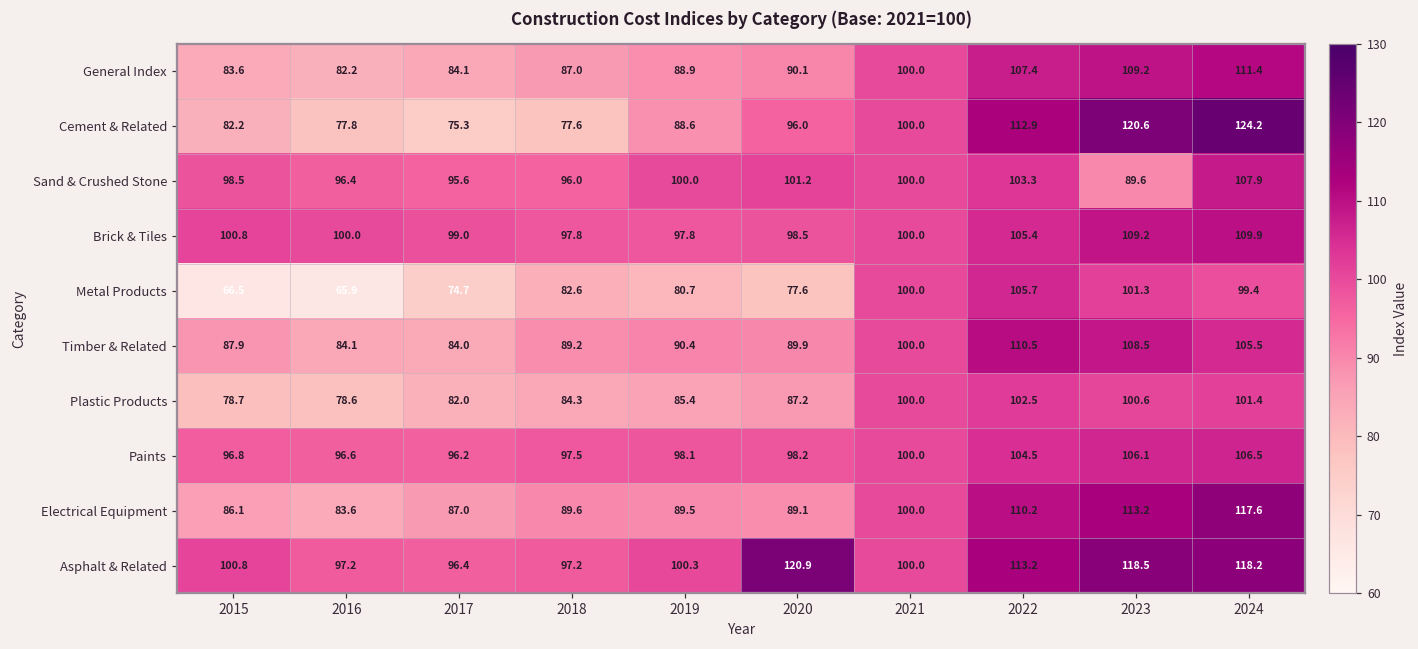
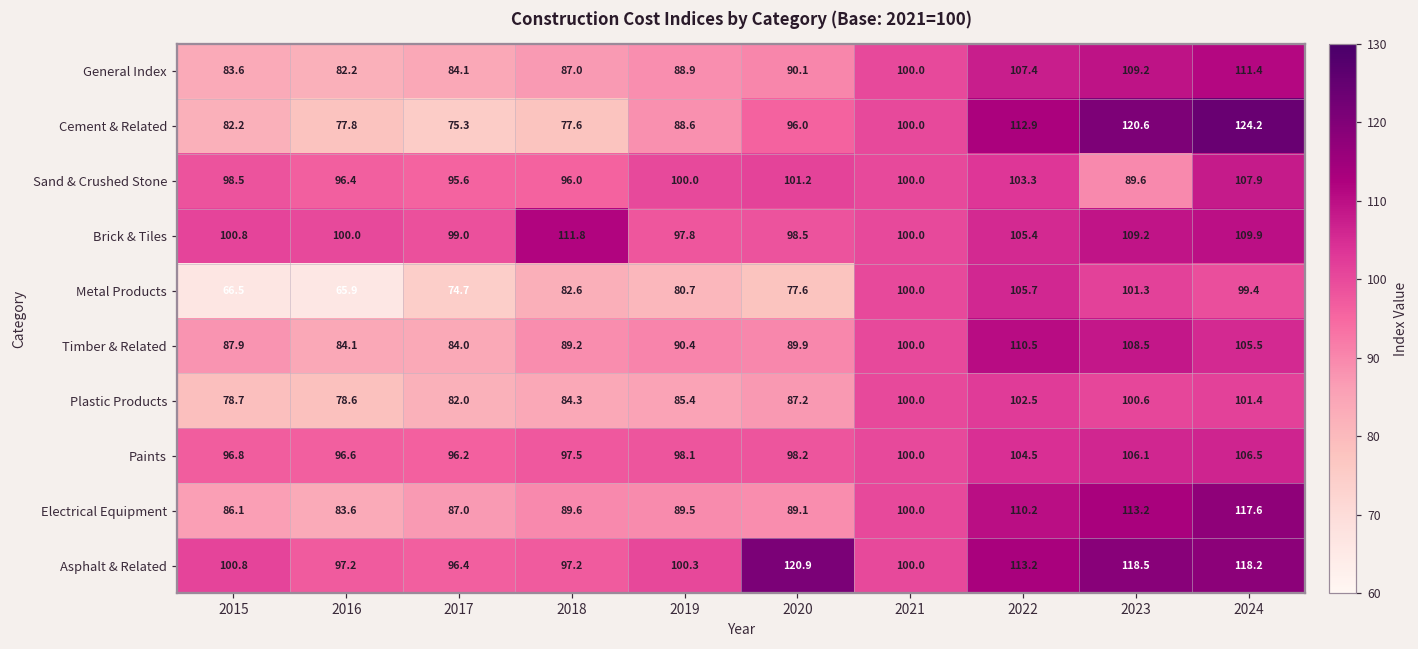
  {
    "General Index": {
      "2015": 83.6,
      "2016": 82.2,
      "2017": 84.1,
      "2018": 87.0,
      "2019": 88.9,
      "2020": 90.1,
      "2021": 100.0,
      "2022": 107.4,
      "2023": 109.2,
      "2024": 111.4
    },
    "Cement & Related": {
      "2015": 82.2,
      "2016": 77.8,
      "2017": 75.3,
      "2018": 77.6,
      "2019": 88.6,
      "2020": 96.0,
      "2021": 100.0,
      "2022": 112.9,
      "2023": 120.6,
      "2024": 124.2
    },
    "Sand & Crushed Stone": {
      "2015": 98.5,
      "2016": 96.4,
      "2017": 95.6,
      "2018": 96.0,
      "2019": 100.0,
      "2020": 101.2,
      "2021": 100.0,
      "2022": 103.3,
      "2023": 89.6,
      "2024": 107.9
    },
    "Brick & Tiles": {
      "2015": 100.8,
      "2016": 100.0,
      "2017": 99.0,
-     "2018": 97.8,
+     "2018": 111.8,
      "2019": 97.8,
      "2020": 98.5,
      "2021": 100.0,
      "2022": 105.4,
      "2023": 109.2,
      "2024": 109.9
    },
    "Metal Products": {
      "2017": 74.7,
      "2018": 82.6,
      "2019": 80.7,
      "2020": 77.6,
      "2021": 100.0,
      "2022": 105.7,
      "2023": 101.3,
      "2024": 99.4
    },
    "Timber & Related": {
      "2015": 87.9,
      "2016": 84.1,
      "2017": 84.0,
      "2018": 89.2,
      "2019": 90.4,
      "2020": 89.9,
      "2021": 100.0,
      "2022": 110.5,
      "2023": 108.5,
      "2024": 105.5
    },
    "Plastic Products": {
      "2015": 78.7,
      "2016": 78.6,
      "2017": 82.0,
      "2018": 84.3,
      "2019": 85.4,
      "2020": 87.2,
      "2021": 100.0,
      "2022": 102.5,
      "2023": 100.6,
      "2024": 101.4
    },
    "Paints": {
      "2015": 96.8,
      "2016": 96.6,
      "2017": 96.2,
      "2018": 97.5,
      "2019": 98.1,
      "2020": 98.2,
      "2021": 100.0,
      "2022": 104.5,
      "2023": 106.1,
      "2024": 106.5
    },
    "Electrical Equipment": {
      "2015": 86.1,
      "2016": 83.6,
      "2017": 87.0,
      "2018": 89.6,
      "2019": 89.5,
      "2020": 89.1,
      "2021": 100.0,
      "2022": 110.2,
      "2023": 113.2,
      "2024": 117.6
    },
    "Asphalt & Related": {
      "2015": 100.8,
      "2016": 97.2,
      "2017": 96.4,
      "2018": 97.2,
      "2019": 100.3,
      "2020": 120.9,
      "2021": 100.0,
      "2022": 113.2,
      "2023": 118.5,
      "2024": 118.2
    }
  }
